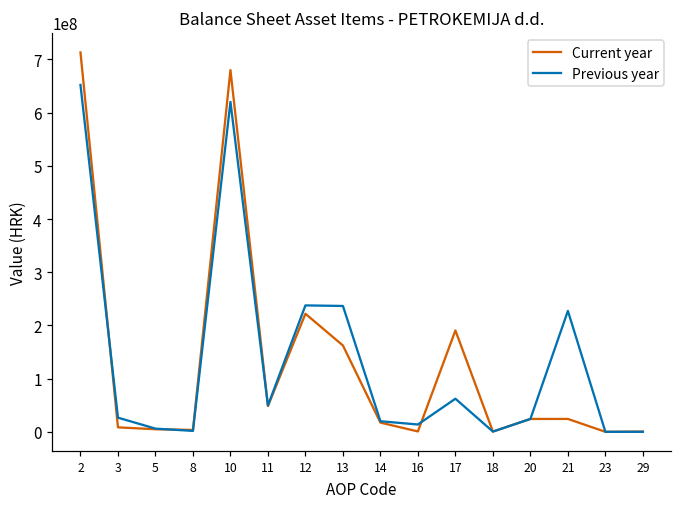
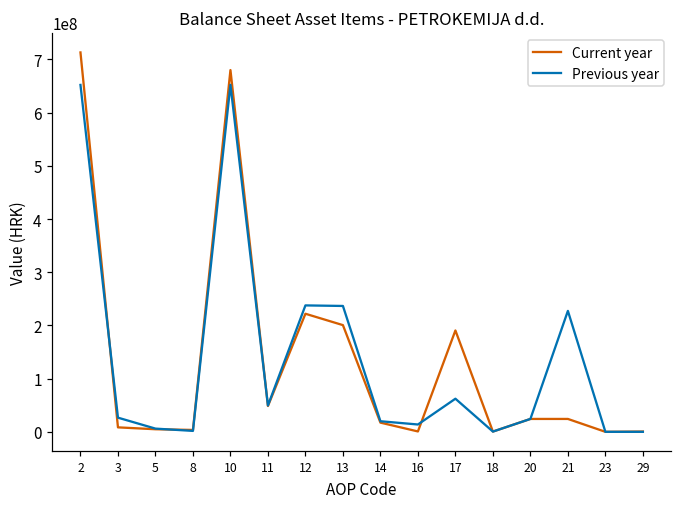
  {
    "Current year": {
      "2": 710000000,
      "3": 10000000,
      "10": 680000000,
      "12": 220000000,
-     "13": 160000000,
+     "13": 200000000,
      "16": 0,
      "17": 190000000,
      "21": 20000000
    },
    "Previous year": {
      "2": 650000000,
      "3": 30000000,
-     "10": 620000000,
+     "10": 650000000,
      "12": 240000000,
      "13": 240000000,
      "16": 10000000,
      "17": 60000000,
      "21": 230000000
    }
  }
